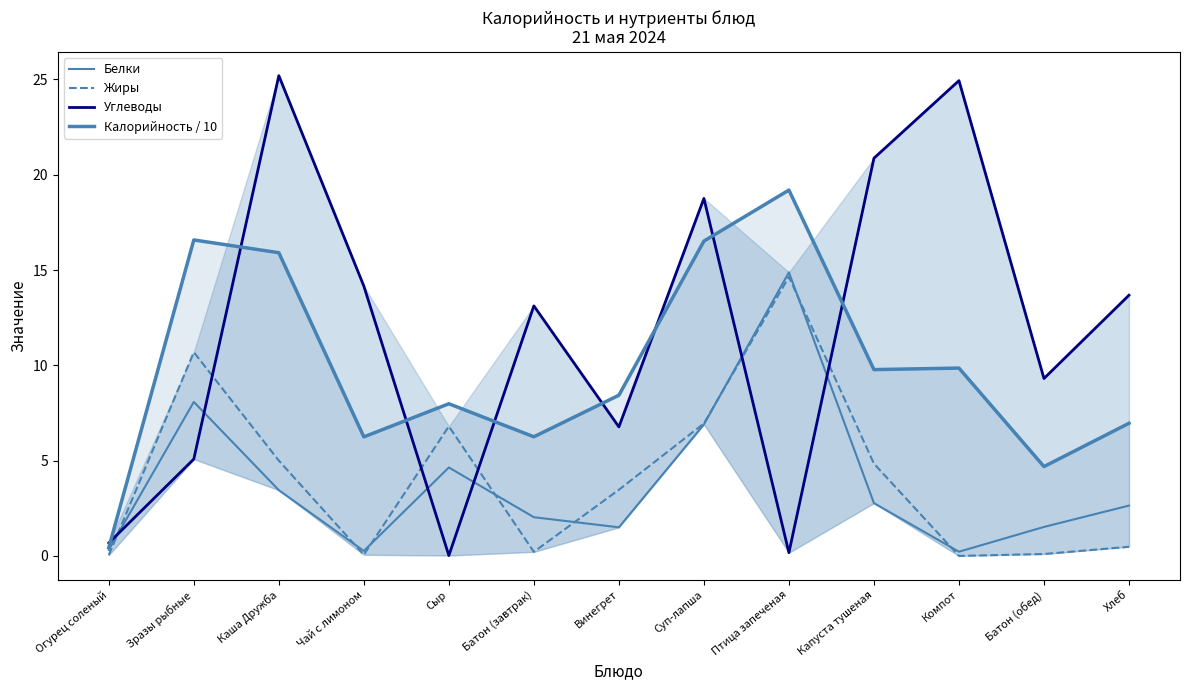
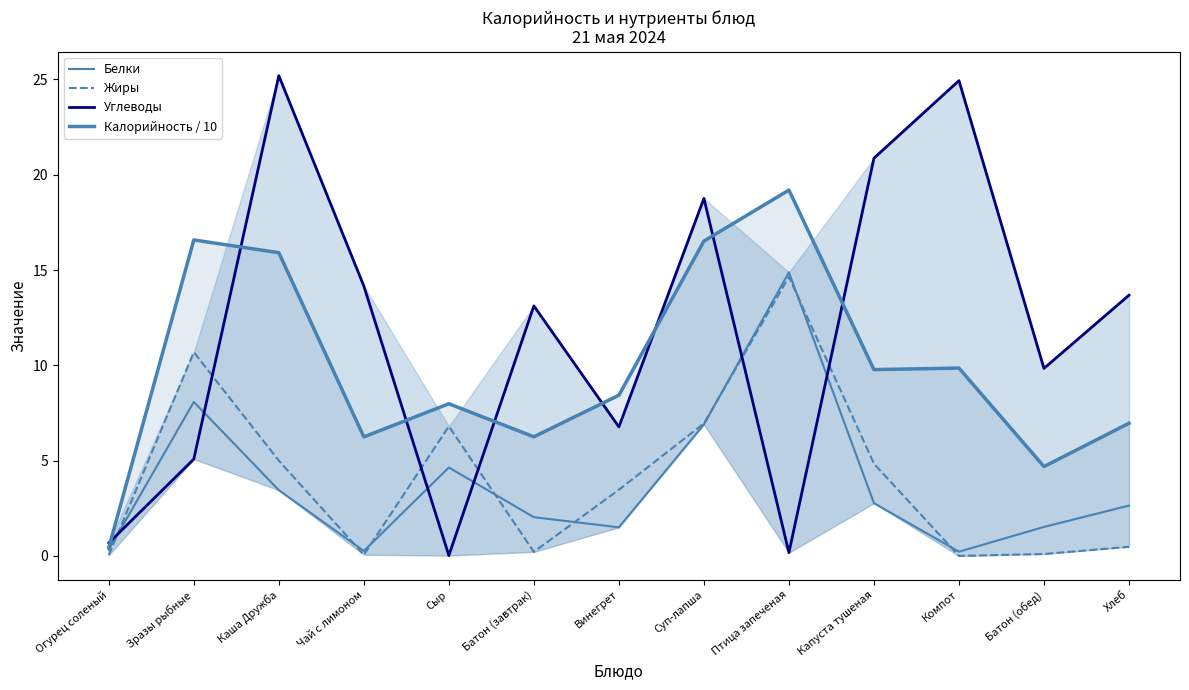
  {
    "Углеводы": {
      "Зразы рыбные": 5.1,
      "Сыр": 0.0,
      "Птица запеченая": 0.2,
-     "Батон (обед)": 9.3
+     "Батон (обед)": 9.8
    }
  }
